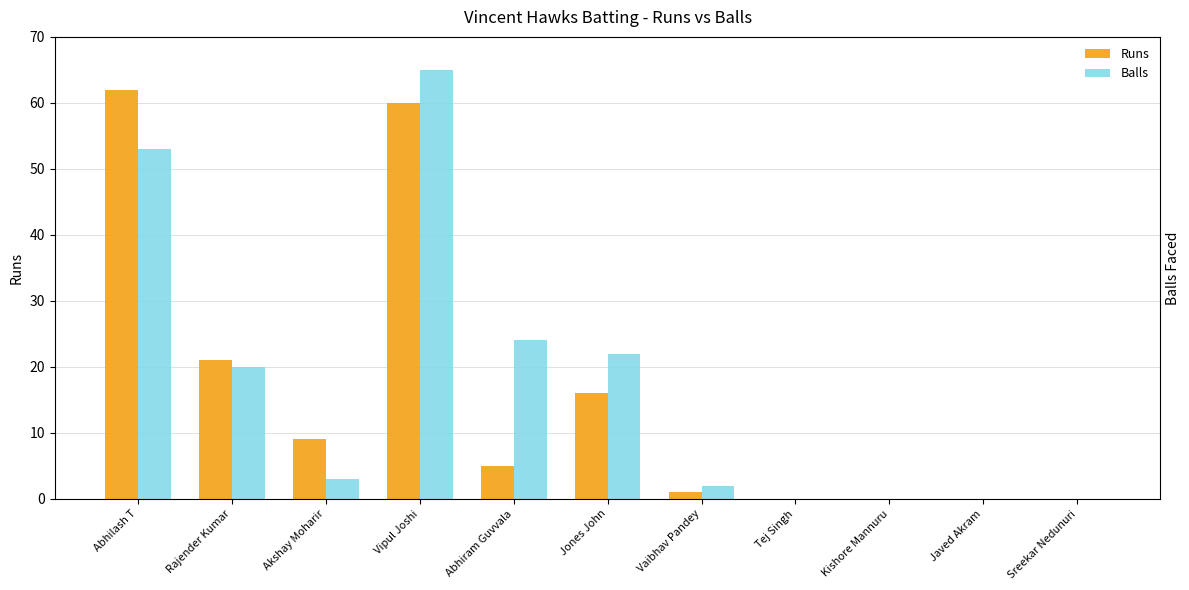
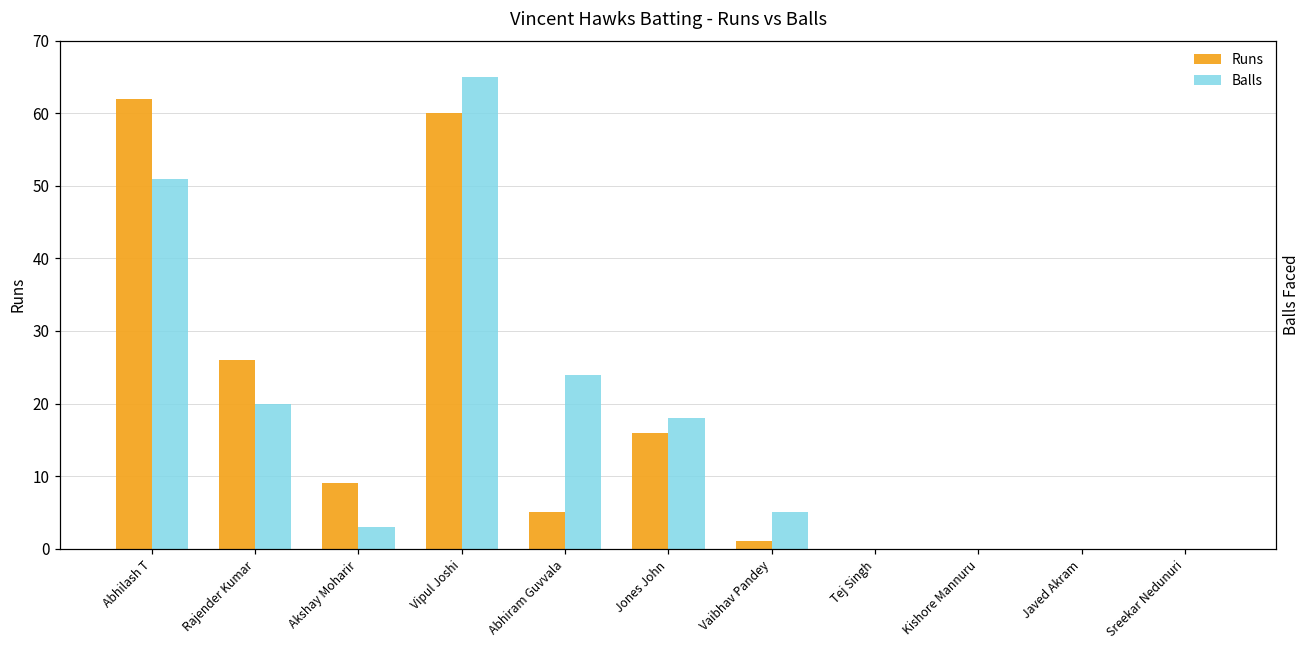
  {
    "Runs": {
      "Abhilash T": 62,
-     "Rajender Kumar": 21,
+     "Rajender Kumar": 26,
      "Akshay Moharir": 9,
      "Vipul Joshi": 60,
      "Abhiram Guvvala": 5,
      "Jones John": 16,
      "Vaibhav Pandey": 1,
      "Tej Singh": 0,
      "Kishore Mannuru": 0,
      "Javed Akram": 0,
      "Sreekar Nedunuri": 0
    },
    "Balls": {
-     "Abhilash T": 53,
+     "Abhilash T": 51,
      "Rajender Kumar": 20,
      "Akshay Moharir": 3,
      "Vipul Joshi": 65,
      "Abhiram Guvvala": 24,
-     "Jones John": 22,
-     "Vaibhav Pandey": 2,
+     "Jones John": 18,
+     "Vaibhav Pandey": 5,
      "Tej Singh": 0,
      "Kishore Mannuru": 0,
      "Javed Akram": 0,
      "Sreekar Nedunuri": 0
    }
  }
